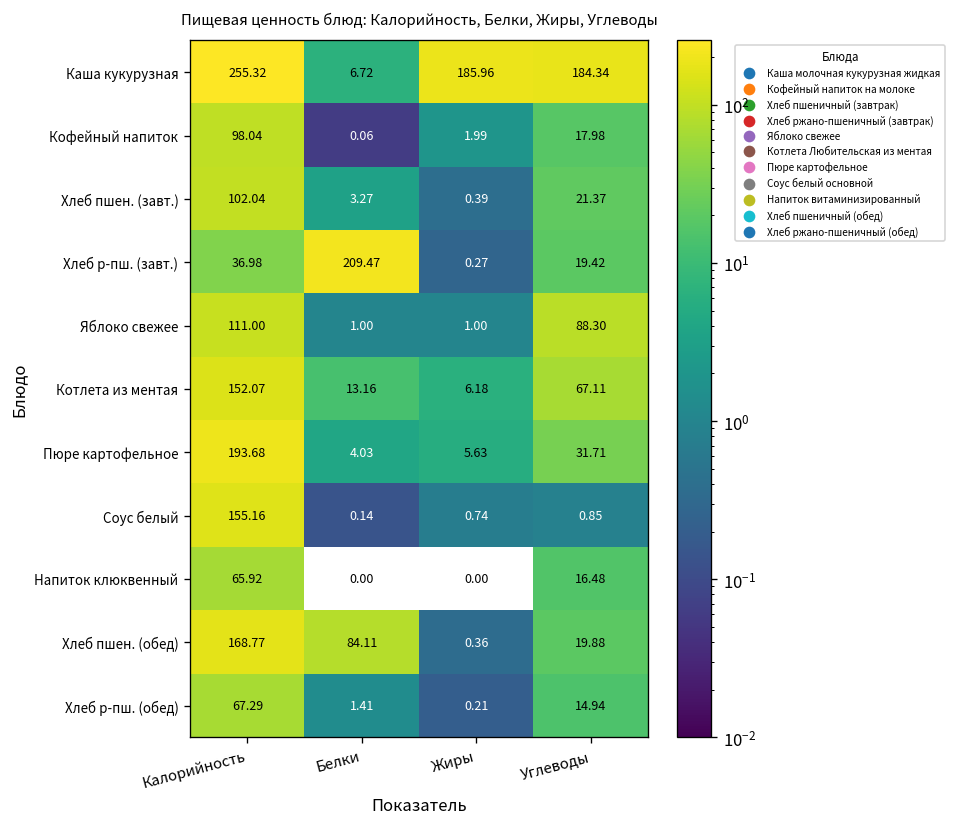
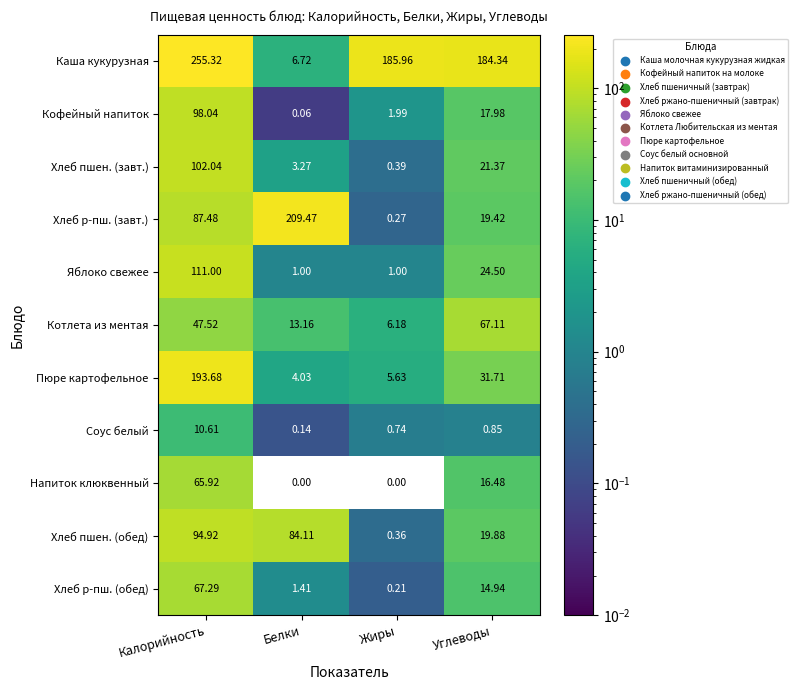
  {
    "Каша кукурузная": {
      "Калорийность": 255.32,
      "Белки": 6.72,
      "Жиры": 185.96,
      "Углеводы": 184.34
    },
    "Кофейный напиток": {
      "Калорийность": 98.04,
      "Белки": 0.06,
      "Жиры": 1.99,
      "Углеводы": 17.98
    },
    "Хлеб пшен. (завт.)": {
      "Калорийность": 102.04,
      "Белки": 3.27,
      "Жиры": 0.39,
      "Углеводы": 21.37
    },
    "Хлеб р-пш. (завт.)": {
-     "Калорийность": 36.98,
+     "Калорийность": 87.48,
      "Белки": 209.47,
      "Жиры": 0.27,
      "Углеводы": 19.42
    },
    "Яблоко свежее": {
      "Калорийность": 111.00,
      "Белки": 1.00,
      "Жиры": 1.00,
-     "Углеводы": 88.30
+     "Углеводы": 24.50
    },
    "Котлета из ментая": {
-     "Калорийность": 152.07,
+     "Калорийность": 47.52,
      "Белки": 13.16,
      "Жиры": 6.18,
      "Углеводы": 67.11
    },
    "Пюре картофельное": {
      "Калорийность": 193.68,
      "Белки": 4.03,
      "Жиры": 5.63,
      "Углеводы": 31.71
    },
    "Соус белый": {
-     "Калорийность": 155.16,
+     "Калорийность": 10.61,
      "Белки": 0.14,
      "Жиры": 0.74,
      "Углеводы": 0.85
    },
    "Напиток клюквенный": {
      "Калорийность": 65.92,
      "Белки": 0.00,
      "Жиры": 0.00,
      "Углеводы": 16.48
    },
    "Хлеб пшен. (обед)": {
-     "Калорийность": 168.77,
+     "Калорийность": 94.92,
      "Белки": 84.11,
      "Жиры": 0.36,
      "Углеводы": 19.88
    },
    "Хлеб р-пш. (обед)": {
      "Калорийность": 67.29,
      "Белки": 1.41,
      "Жиры": 0.21,
      "Углеводы": 14.94
    }
  }
